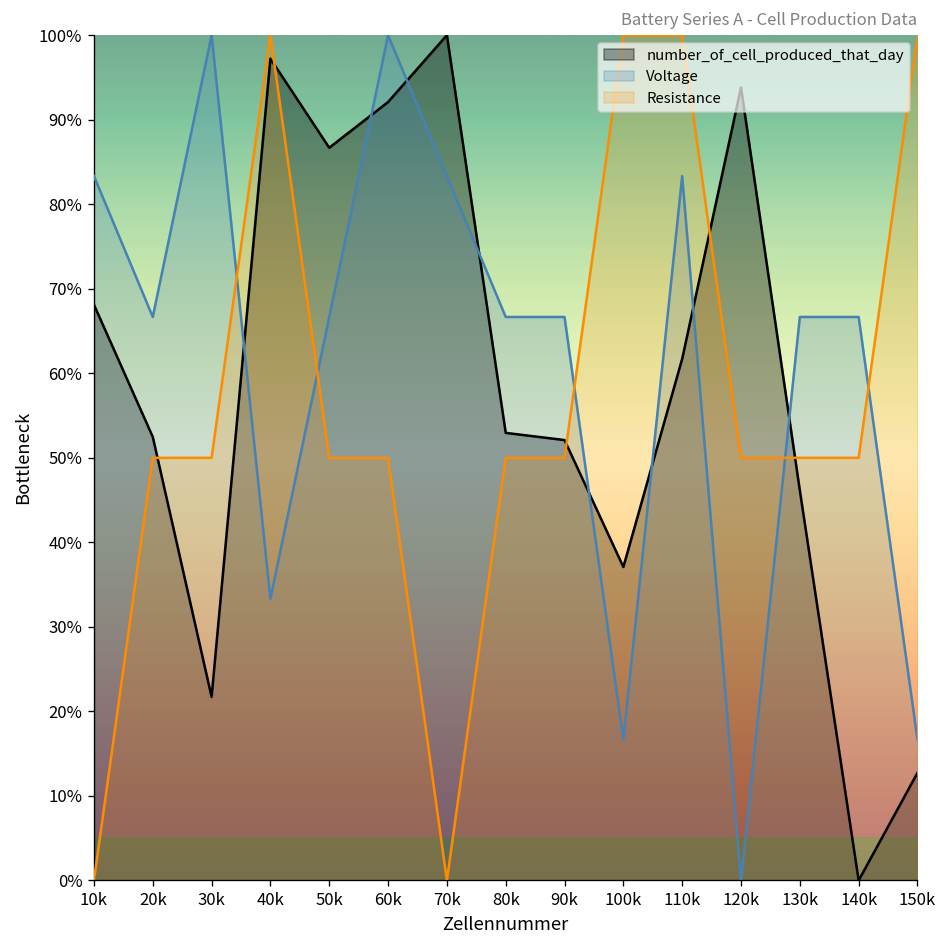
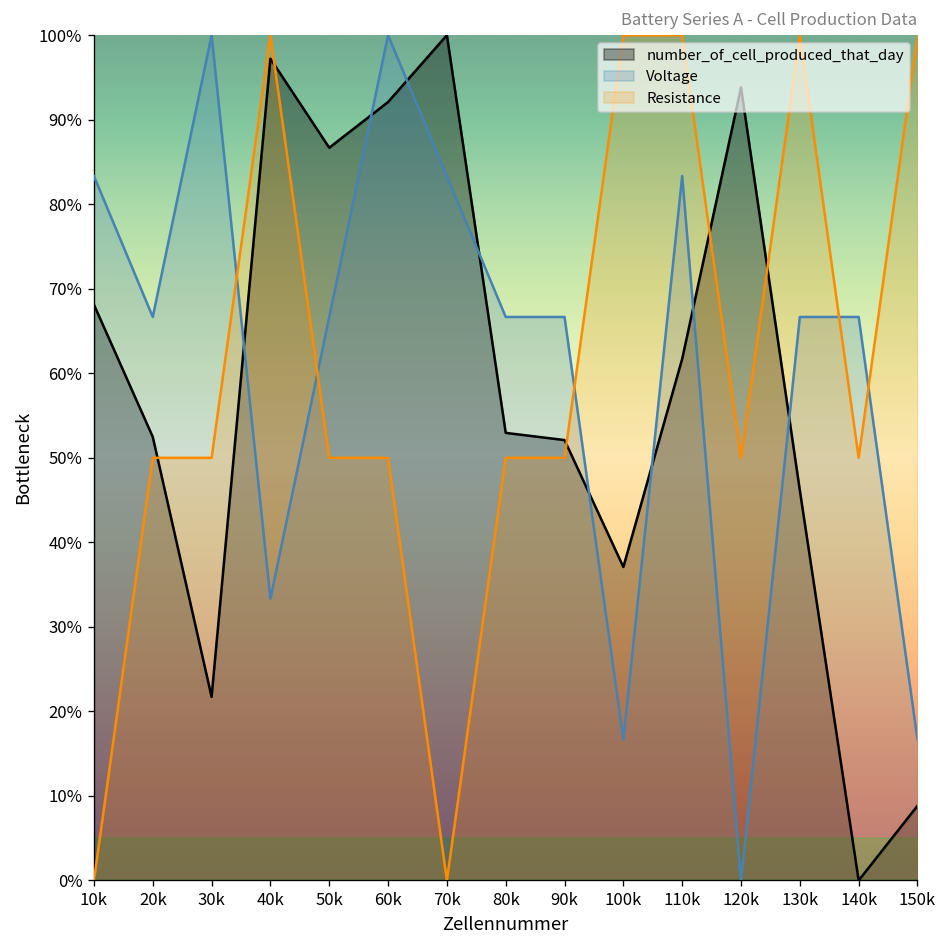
  {
    "number_of_cell_produced_that_day": {
      "10k": "68%",
      "20k": "52%",
      "30k": "22%",
      "40k": "97%",
      "50k": "87%",
      "60k": "92%",
      "70k": "100%",
      "80k": "53%",
      "90k": "52%",
      "100k": "37%",
      "110k": "62%",
      "130k": "46%",
      "140k": "0%",
-     "150k": "13%"
+     "150k": "9%"
    },
    "Voltage": {
      "10k": "83%",
      "20k": "67%",
      "30k": "100%",
      "40k": "33%",
      "50k": "67%",
      "60k": "100%",
      "70k": "83%",
      "80k": "67%",
      "90k": "67%",
      "100k": "17%",
      "110k": "83%",
      "120k": "0%",
      "130k": "67%",
      "140k": "67%",
      "150k": "17%"
    },
    "Resistance": {
      "10k": "0%",
      "20k": "50%",
      "30k": "50%",
      "40k": "100%",
      "50k": "50%",
      "60k": "50%",
      "70k": "0%",
      "80k": "50%",
      "90k": "50%",
      "100k": "100%",
      "110k": "100%",
      "120k": "50%",
-     "130k": "50%",
+     "130k": "100%",
      "140k": "50%",
      "150k": "100%"
    }
  }
